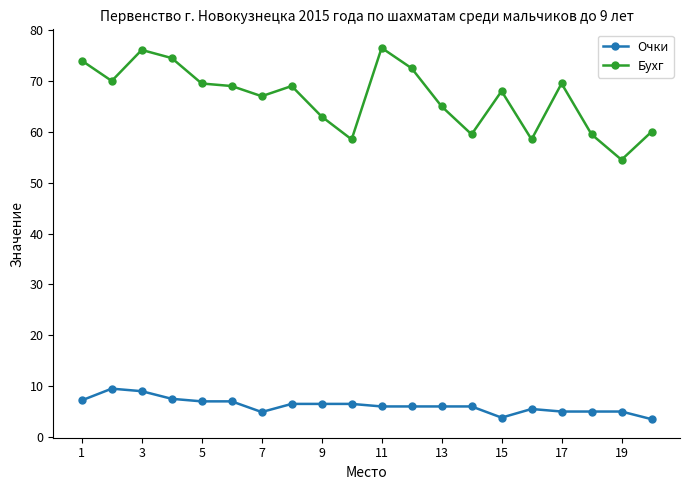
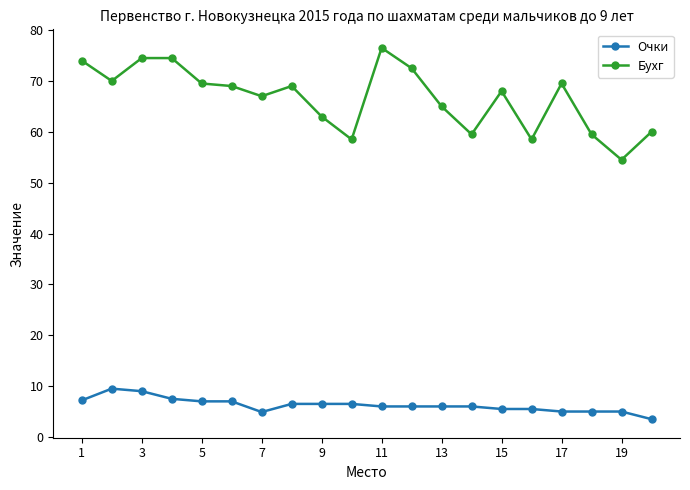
  {
    "Очки": {
      "1": 7,
      "3": 9,
      "5": 7,
      "7": 5,
      "9": 7,
      "11": 6,
      "13": 6,
-     "15": 4,
+     "15": 6,
      "17": 5,
      "19": 5
    },
    "Бухг": {
      "1": 74,
-     "3": 76,
+     "3": 75,
      "5": 70,
      "7": 67,
      "9": 63,
      "11": 77,
      "13": 65,
      "15": 68,
      "17": 70,
      "19": 55
    }
  }
